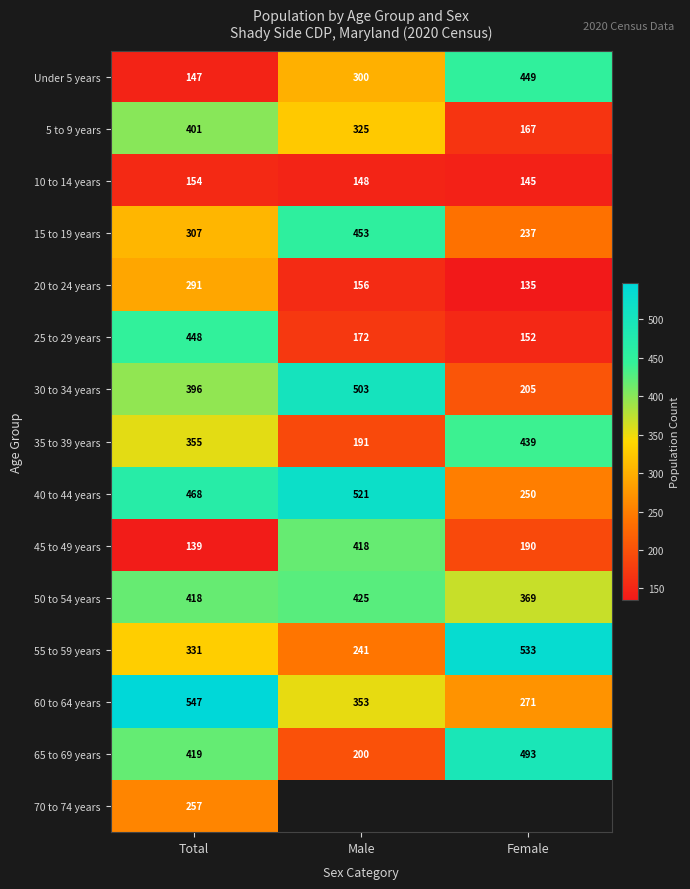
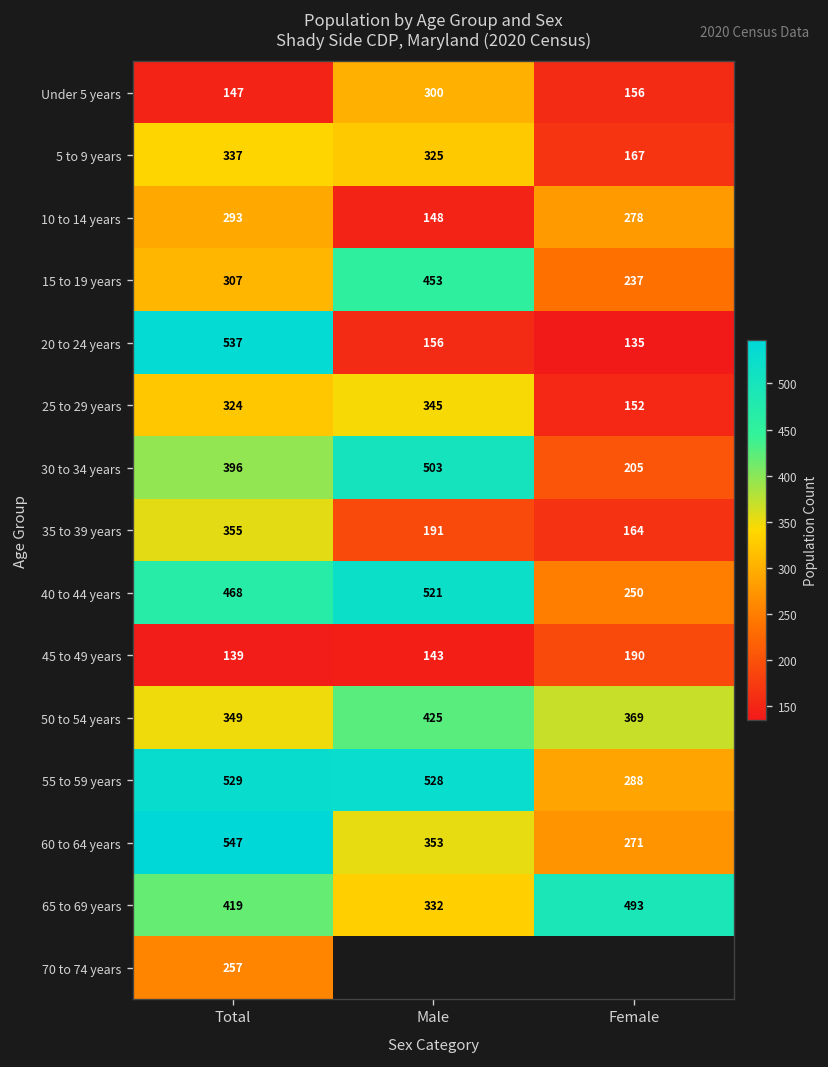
  {
    "Under 5 years": {
      "Total": 147,
      "Male": 300,
-     "Female": 449
+     "Female": 156
    },
    "5 to 9 years": {
-     "Total": 401,
+     "Total": 337,
      "Male": 325,
      "Female": 167
    },
    "10 to 14 years": {
-     "Total": 154,
+     "Total": 293,
      "Male": 148,
-     "Female": 145
+     "Female": 278
    },
    "15 to 19 years": {
      "Total": 307,
      "Male": 453,
      "Female": 237
    },
    "20 to 24 years": {
-     "Total": 291,
+     "Total": 537,
      "Male": 156,
      "Female": 135
    },
    "25 to 29 years": {
-     "Total": 448,
-     "Male": 172,
+     "Total": 324,
+     "Male": 345,
      "Female": 152
    },
    "30 to 34 years": {
      "Total": 396,
      "Male": 503,
      "Female": 205
    },
    "35 to 39 years": {
      "Total": 355,
      "Male": 191,
-     "Female": 439
+     "Female": 164
    },
    "40 to 44 years": {
      "Total": 468,
      "Male": 521,
      "Female": 250
    },
    "45 to 49 years": {
      "Total": 139,
-     "Male": 418,
+     "Male": 143,
      "Female": 190
    },
    "50 to 54 years": {
-     "Total": 418,
+     "Total": 349,
      "Male": 425,
      "Female": 369
    },
    "55 to 59 years": {
-     "Total": 331,
-     "Male": 241,
-     "Female": 533
+     "Total": 529,
+     "Male": 528,
+     "Female": 288
    },
    "60 to 64 years": {
      "Total": 547,
      "Male": 353,
      "Female": 271
    },
    "65 to 69 years": {
      "Total": 419,
-     "Male": 200,
+     "Male": 332,
      "Female": 493
    },
    "70 to 74 years": {
      "Total": 257
    }
  }
